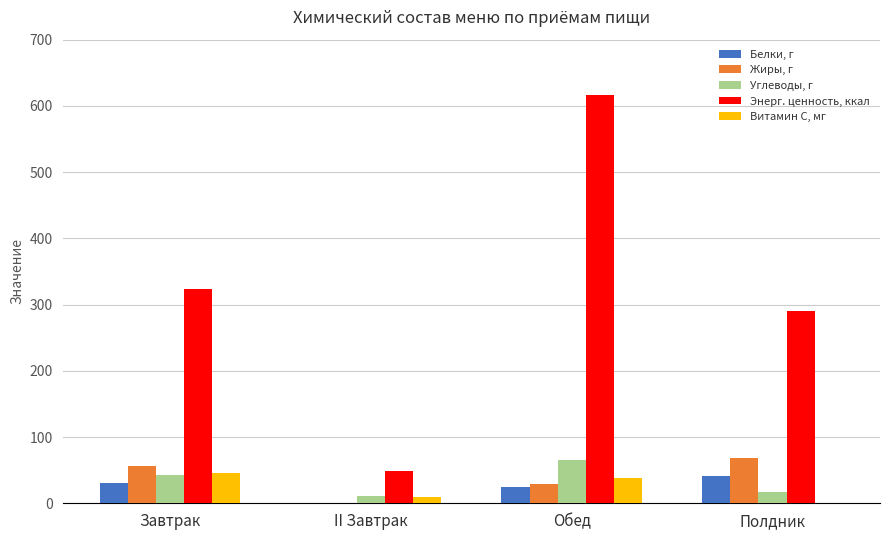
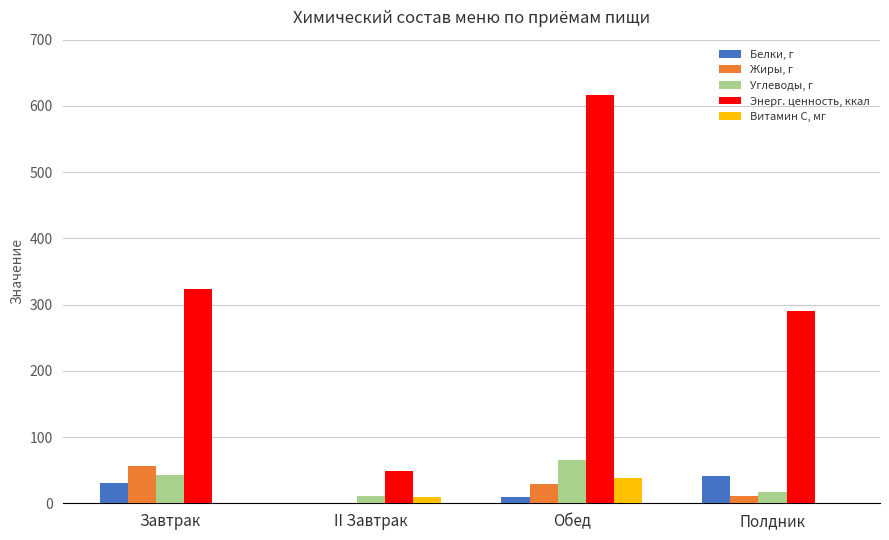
  {
    "Белки, г": {
      "Завтрак": 30,
-     "Обед": 20,
+     "Обед": 10,
      "Полдник": 40
    },
    "Жиры, г": {
      "Завтрак": 60,
      "Обед": 30,
-     "Полдник": 70
+     "Полдник": 10
    },
    "Углеводы, г": {
      "Завтрак": 40,
      "II Завтрак": 10,
      "Обед": 70,
      "Полдник": 20
    },
    "Энерг. ценность, ккал": {
      "Завтрак": 320,
      "II Завтрак": 50,
      "Обед": 620,
      "Полдник": 290
    },
    "Витамин С, мг": {
-     "Завтрак": 50,
+     "Завтрак": 0,
      "II Завтрак": 10,
      "Обед": 40
    }
  }
